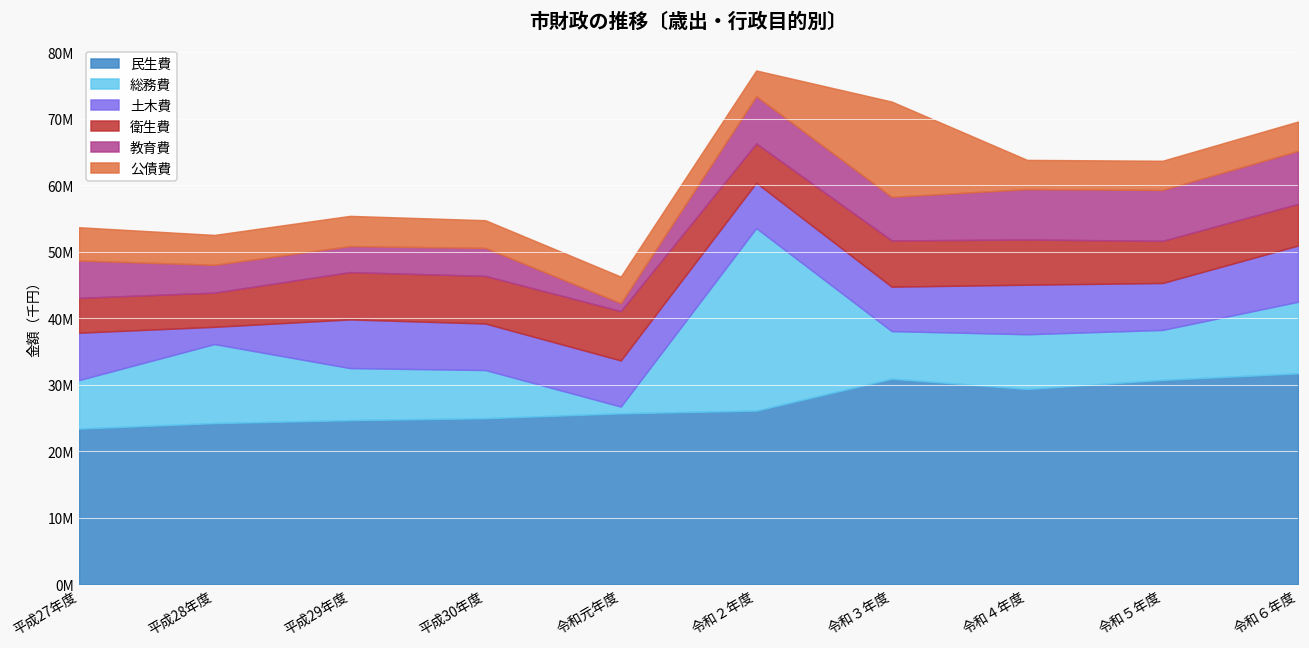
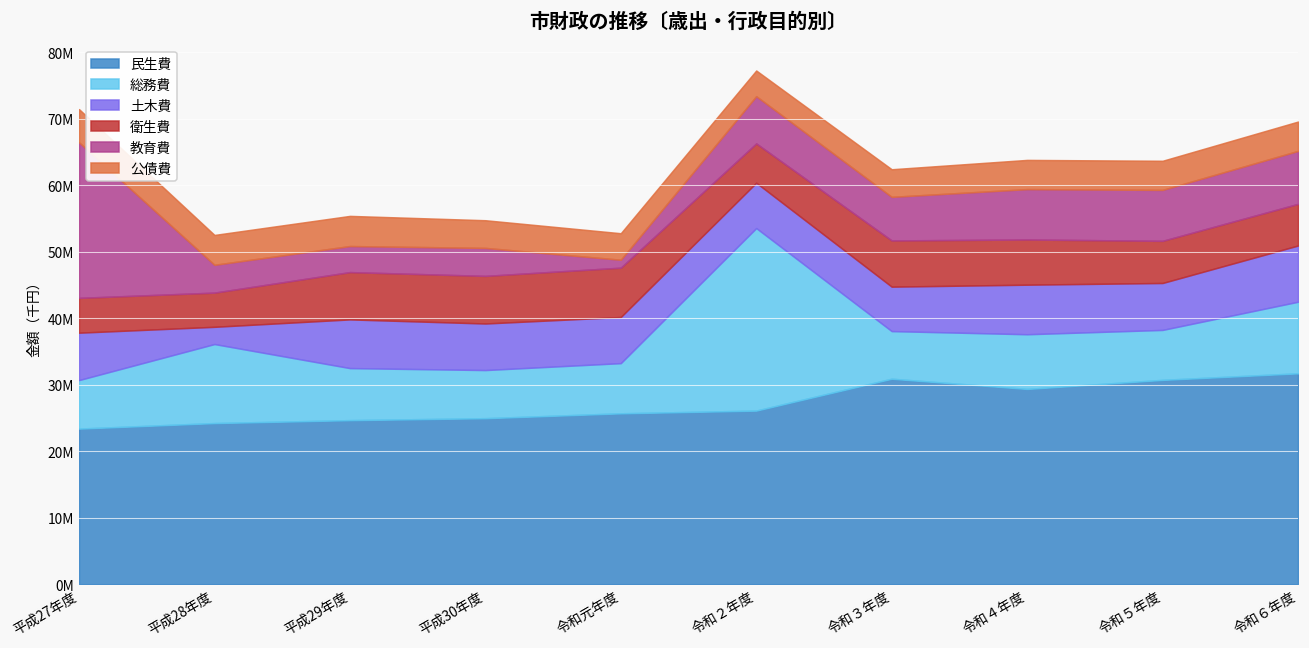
  {
    "民生費": {
      "平成27年度": 23000000,
      "平成28年度": 24000000,
      "平成29年度": 25000000,
      "平成30年度": 25000000,
      "令和元年度": 26000000,
      "令和２年度": 26000000,
      "令和３年度": 31000000,
      "令和４年度": 29000000,
      "令和５年度": 31000000,
      "令和６年度": 32000000
    },
    "総務費": {
      "平成27年度": 7000000,
      "平成28年度": 12000000,
      "平成29年度": 8000000,
      "平成30年度": 7000000,
-     "令和元年度": 1000000,
+     "令和元年度": 8000000,
      "令和２年度": 27000000,
      "令和３年度": 7000000,
      "令和４年度": 8000000,
      "令和５年度": 8000000,
      "令和６年度": 11000000
    },
    "土木費": {
      "平成27年度": 7000000,
      "平成28年度": 3000000,
      "平成29年度": 7000000,
      "平成30年度": 7000000,
      "令和元年度": 7000000,
      "令和２年度": 7000000,
      "令和３年度": 7000000,
      "令和４年度": 7000000,
      "令和５年度": 7000000,
      "令和６年度": 8000000
    },
    "衛生費": {
      "平成27年度": 5000000,
      "平成28年度": 5000000,
      "平成29年度": 7000000,
      "平成30年度": 7000000,
      "令和元年度": 7000000,
      "令和２年度": 6000000,
      "令和３年度": 7000000,
      "令和４年度": 7000000,
      "令和５年度": 6000000,
      "令和６年度": 6000000
    },
    "教育費": {
-     "平成27年度": 6000000,
+     "平成27年度": 23000000,
      "平成28年度": 4000000,
      "平成29年度": 4000000,
      "平成30年度": 4000000,
      "令和元年度": 1000000,
      "令和２年度": 7000000,
      "令和３年度": 7000000,
      "令和４年度": 8000000,
      "令和５年度": 8000000,
      "令和６年度": 8000000
    },
    "公債費": {
      "平成27年度": 5000000,
      "平成28年度": 4000000,
      "平成29年度": 5000000,
      "平成30年度": 4000000,
      "令和元年度": 4000000,
      "令和２年度": 4000000,
-     "令和３年度": 14000000,
+     "令和３年度": 4000000,
      "令和４年度": 4000000,
      "令和５年度": 4000000,
      "令和６年度": 4000000
    }
  }
